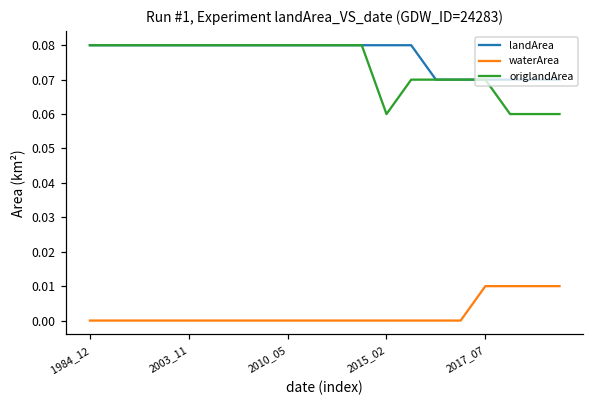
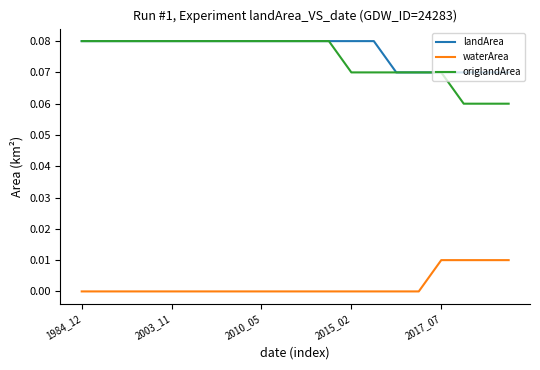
  {
    "landArea": {
      "2015_02": 0.08
    },
    "waterArea": {
      "1984_12": 0.00,
      "2003_11": 0.00,
      "2010_05": 0.00,
      "2015_02": 0.00,
      "2017_07": 0.01
    },
    "origlandArea": {
-     "2015_02": 0.06
+     "2015_02": 0.07
    }
  }
